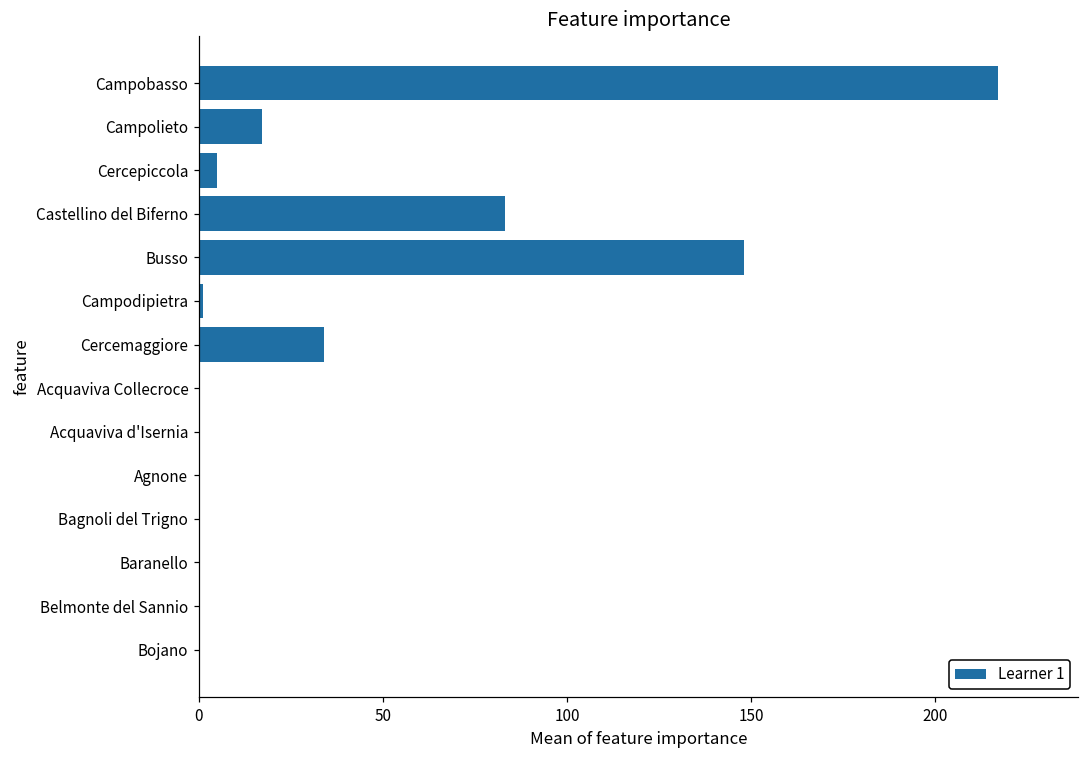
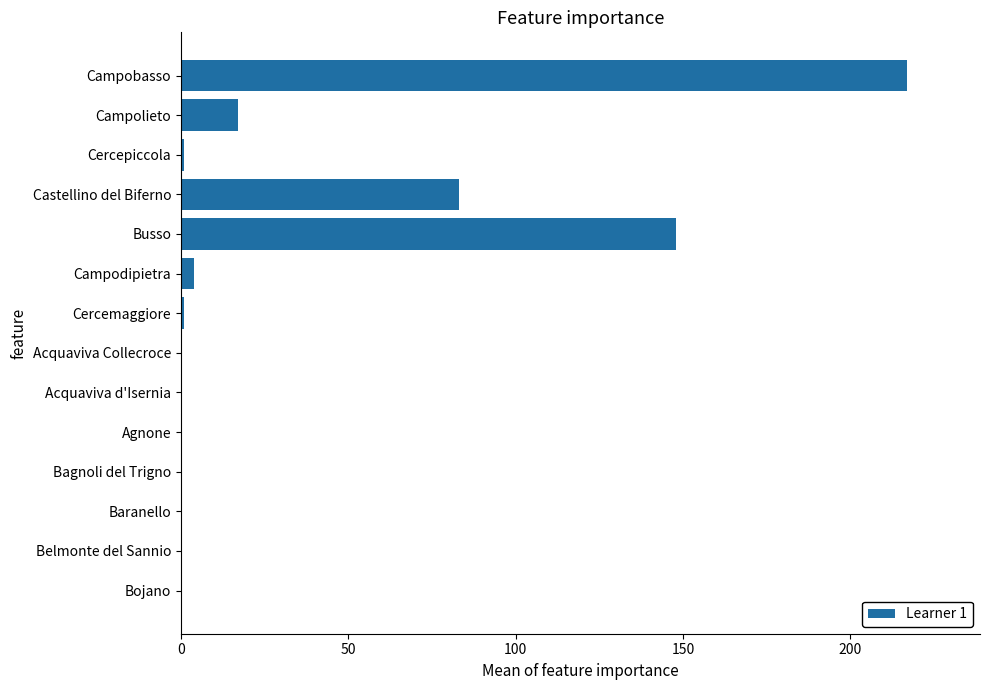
  {
    "Campobasso": 217,
    "Campolieto": 17,
-   "Cercepiccola": 5,
+   "Cercepiccola": 1,
    "Castellino del Biferno": 83,
    "Busso": 148,
-   "Campodipietra": 1,
-   "Cercemaggiore": 34,
+   "Campodipietra": 4,
+   "Cercemaggiore": 1,
    "Acquaviva Collecroce": 0,
    "Acquaviva d'Isernia": 0,
    "Agnone": 0,
    "Bagnoli del Trigno": 0,
    "Baranello": 0,
    "Belmonte del Sannio": 0,
    "Bojano": 0
  }
